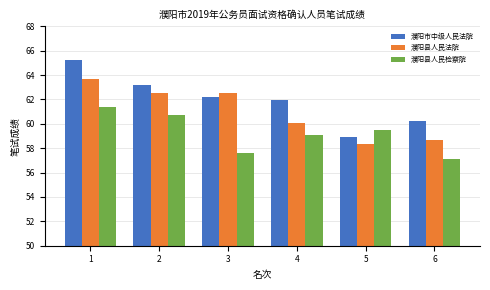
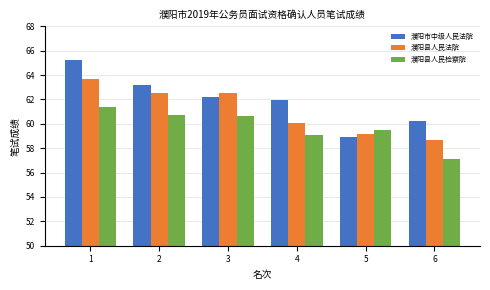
  {
    "濮阳市中级人民法院": {
      "1": 65.3,
      "2": 63.2,
      "3": 62.2,
      "4": 62.0,
      "5": 58.9,
      "6": 60.3
    },
    "濮阳县人民法院": {
      "1": 63.7,
      "2": 62.6,
      "3": 62.5,
      "4": 60.1,
-     "5": 58.4,
+     "5": 59.2,
      "6": 58.7
    },
    "濮阳县人民检察院": {
      "1": 61.4,
      "2": 60.8,
-     "3": 57.6,
+     "3": 60.7,
      "4": 59.1,
      "5": 59.5,
      "6": 57.1
    }
  }
